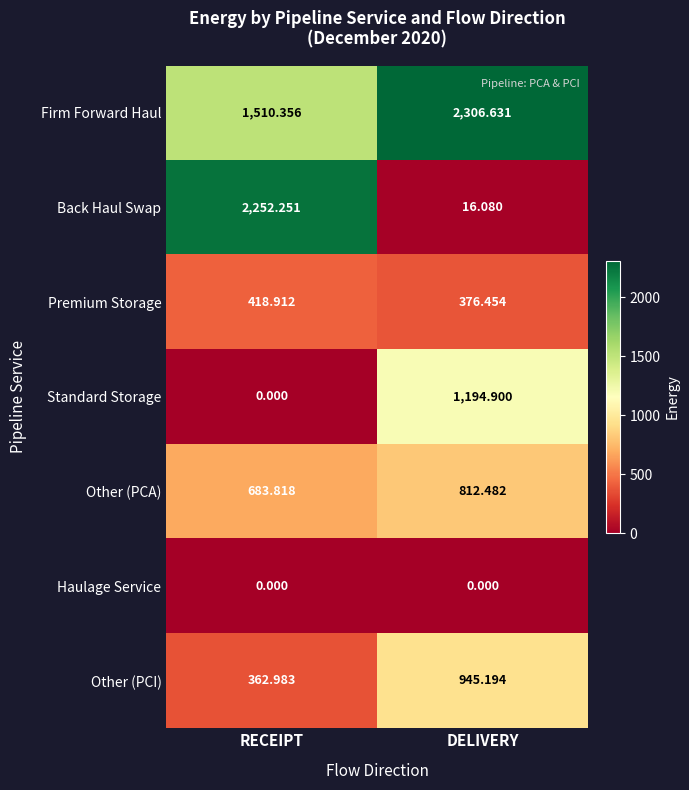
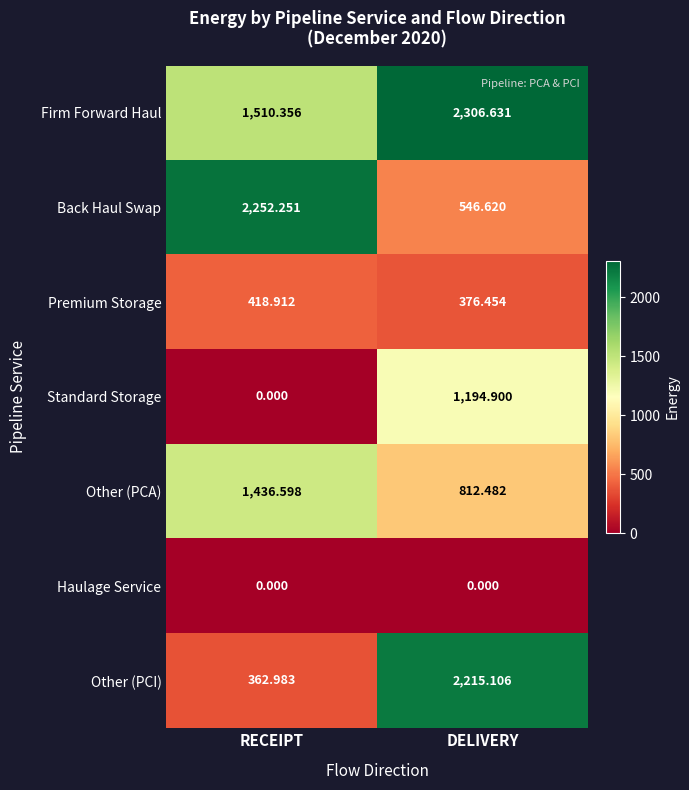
  {
    "Firm Forward Haul": {
      "RECEIPT": "1,510.356"
    },
    "Back Haul Swap": {
      "RECEIPT": "2,252.251",
-     "DELIVERY": "16.080"
+     "DELIVERY": "546.620"
    },
    "Premium Storage": {
      "RECEIPT": "418.912",
      "DELIVERY": "376.454"
    },
    "Standard Storage": {
      "RECEIPT": "0.000",
      "DELIVERY": "1,194.900"
    },
    "Other (PCA)": {
-     "RECEIPT": "683.818",
+     "RECEIPT": "1,436.598",
      "DELIVERY": "812.482"
    },
    "Haulage Service": {
      "RECEIPT": "0.000",
      "DELIVERY": "0.000"
    },
    "Other (PCI)": {
      "RECEIPT": "362.983",
-     "DELIVERY": "945.194"
+     "DELIVERY": "2,215.106"
    }
  }
